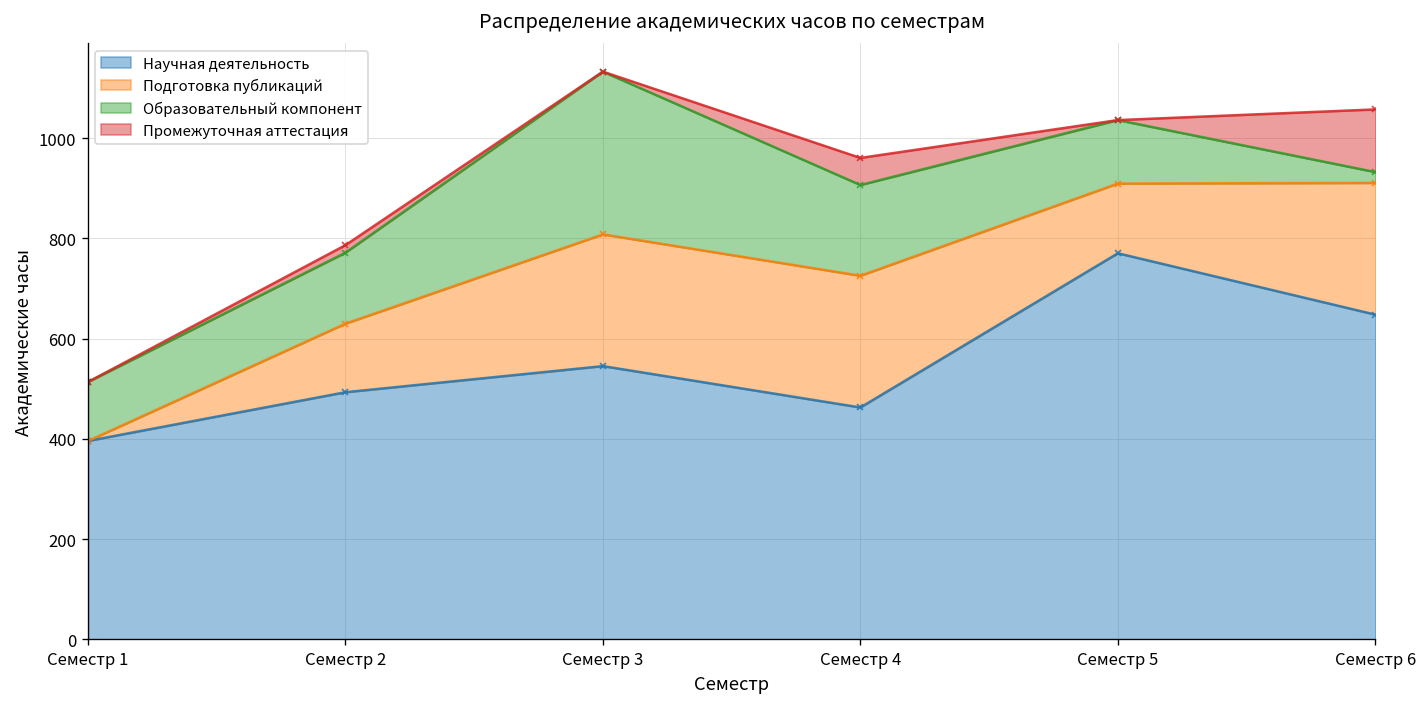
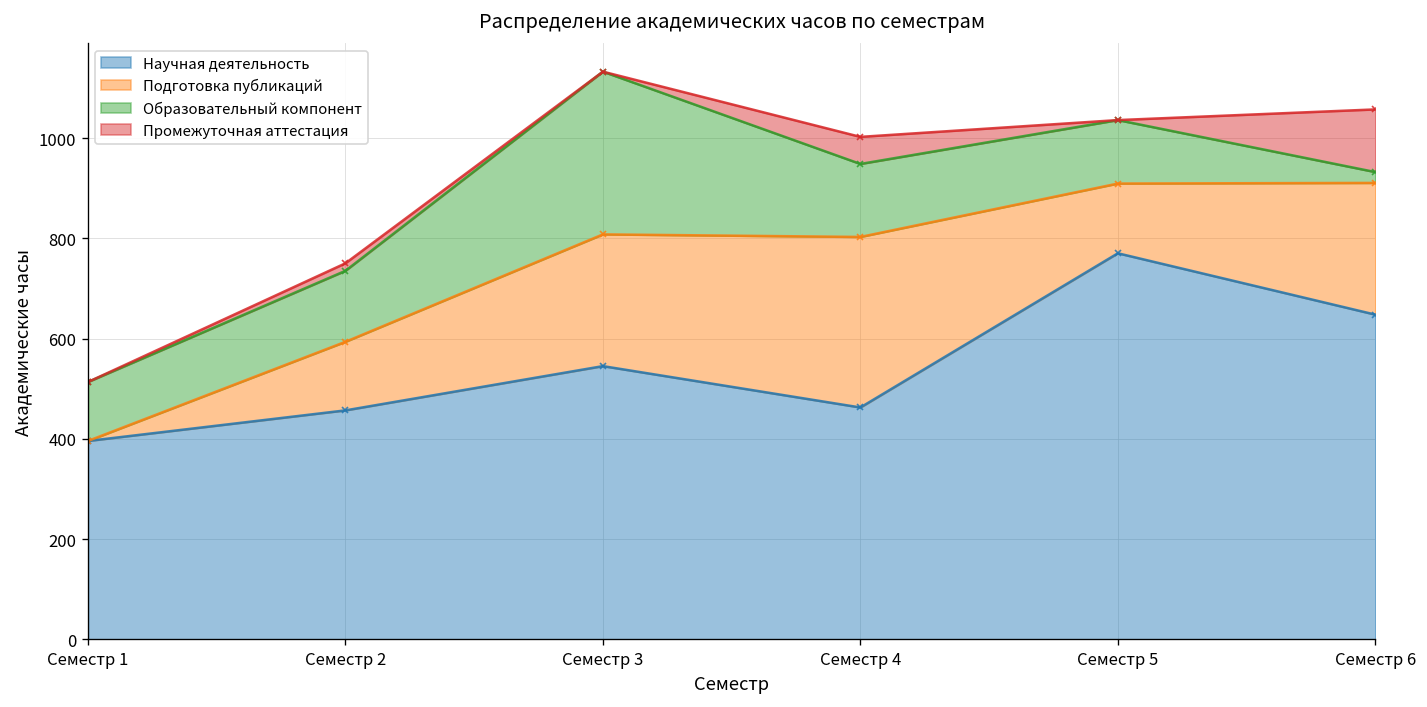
  {
    "Научная деятельность": {
-     "Семестр 2": 490,
+     "Семестр 2": 460,
      "Семестр 3": 550,
      "Семестр 4": 460,
      "Семестр 5": 770,
      "Семестр 6": 650
    },
    "Подготовка публикаций": {
      "Семестр 2": 140,
      "Семестр 3": 260,
-     "Семестр 4": 260,
+     "Семестр 4": 340,
      "Семестр 5": 140,
      "Семестр 6": 260
    },
    "Образовательный компонент": {
      "Семестр 2": 140,
-     "Семестр 4": 180,
+     "Семестр 4": 150,
      "Семестр 6": 20
    },
    "Промежуточная аттестация": {
      "Семестр 2": 20,
      "Семестр 4": 50,
      "Семестр 6": 130
    }
  }
